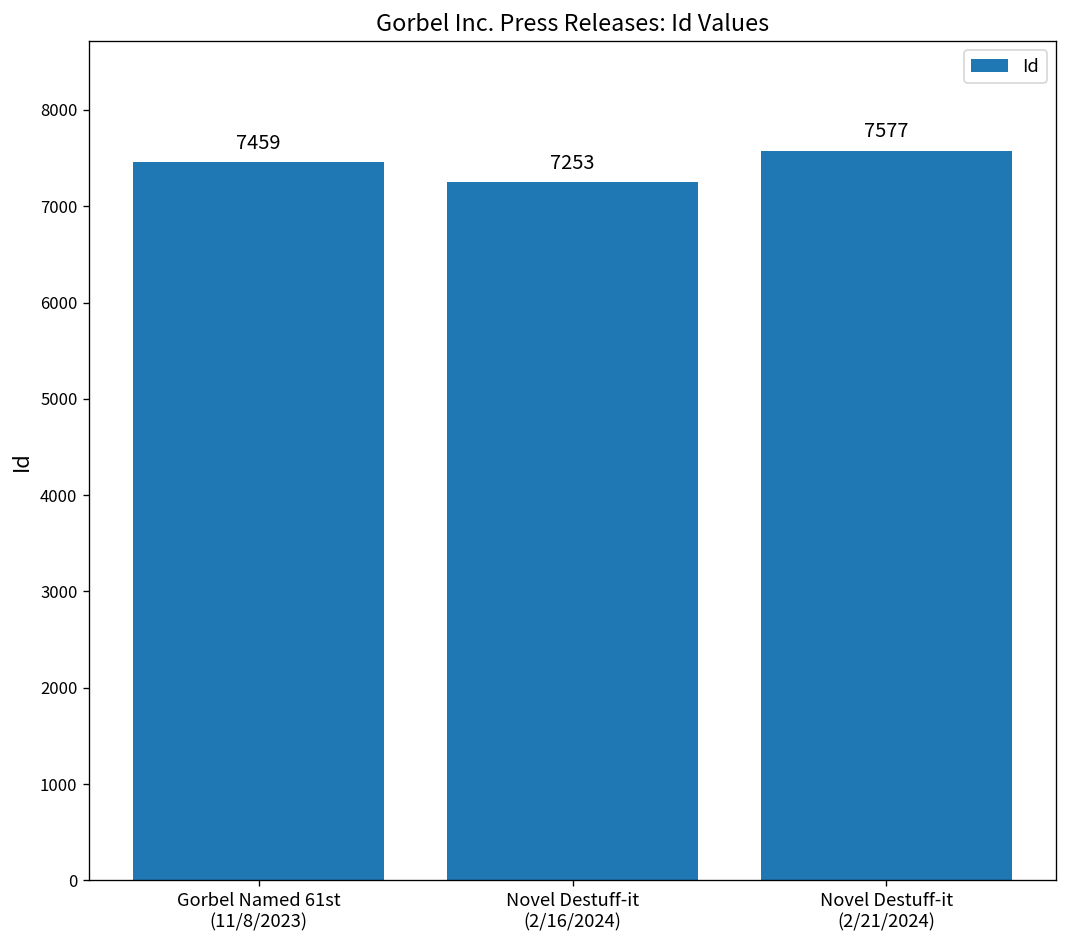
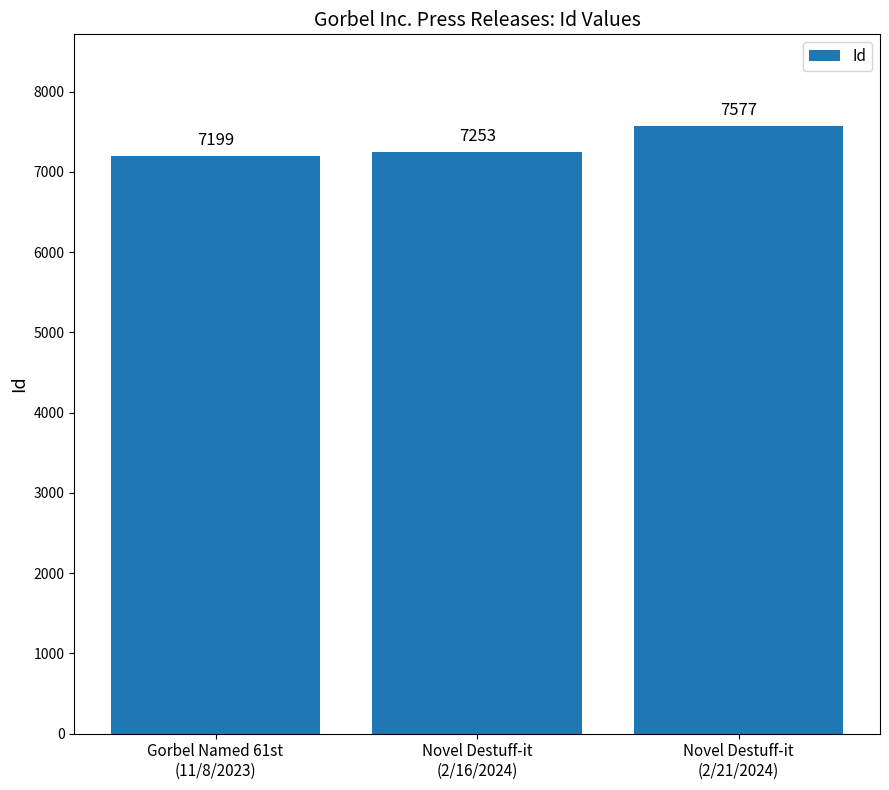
  {
-   "Gorbel Named 61st (11/8/2023)": 7459,
+   "Gorbel Named 61st (11/8/2023)": 7199,
    "Novel Destuff-it (2/16/2024)": 7253,
    "Novel Destuff-it (2/21/2024)": 7577
  }
